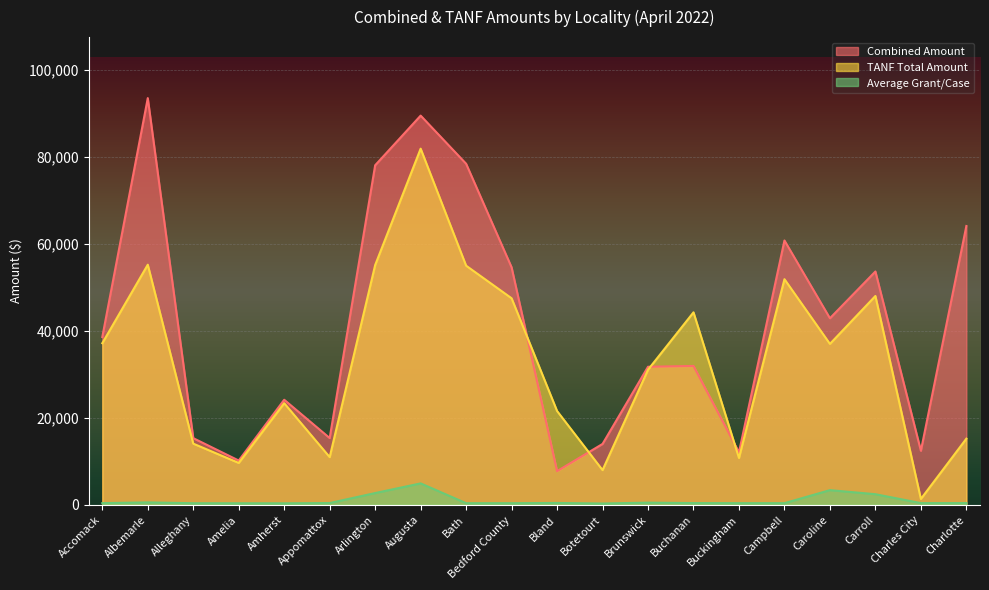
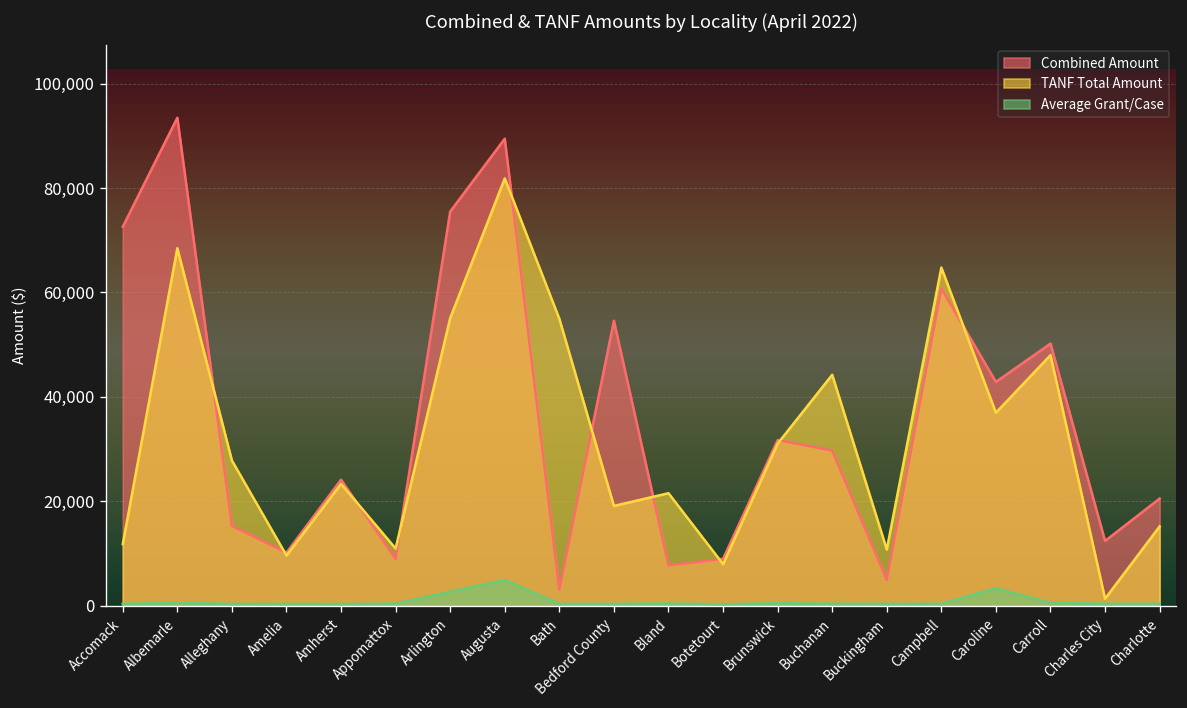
  {
    "Combined Amount": {
-     "Accomack": "39,000",
+     "Accomack": "73,000",
      "Albemarle": "93,000",
      "Alleghany": "15,000",
      "Amherst": "24,000",
-     "Appomattox": "15,000",
-     "Arlington": "78,000",
+     "Appomattox": "9,000",
+     "Arlington": "75,000",
      "Augusta": "89,000",
-     "Bath": "78,000",
+     "Bath": "3,000",
      "Bedford County": "55,000",
      "Bland": "8,000",
-     "Botetourt": "14,000",
+     "Botetourt": "9,000",
      "Brunswick": "32,000",
-     "Buchanan": "32,000",
-     "Buckingham": "12,000",
+     "Buchanan": "30,000",
+     "Buckingham": "5,000",
      "Campbell": "61,000",
      "Caroline": "43,000",
-     "Carroll": "54,000",
+     "Carroll": "50,000",
      "Charles City": "12,000",
-     "Charlotte": "64,000"
+     "Charlotte": "21,000"
    },
    "TANF Total Amount": {
-     "Accomack": "37,000",
-     "Albemarle": "55,000",
-     "Alleghany": "14,000",
+     "Accomack": "12,000",
+     "Albemarle": "68,000",
+     "Alleghany": "28,000",
      "Amherst": "23,000",
      "Appomattox": "11,000",
      "Arlington": "55,000",
      "Augusta": "82,000",
      "Bath": "55,000",
-     "Bedford County": "47,000",
+     "Bedford County": "19,000",
      "Bland": "22,000",
      "Botetourt": "8,000",
      "Brunswick": "31,000",
      "Buchanan": "44,000",
      "Buckingham": "11,000",
-     "Campbell": "52,000",
+     "Campbell": "65,000",
      "Caroline": "37,000",
      "Carroll": "48,000",
      "Charles City": "1,000",
      "Charlotte": "15,000"
    },
    "Average Grant/Case": {
      "Accomack": "0",
      "Albemarle": "1,000",
      "Alleghany": "0",
      "Amelia": "0",
      "Amherst": "0",
      "Appomattox": "0",
      "Arlington": "3,000",
      "Augusta": "5,000",
      "Bath": "0",
      "Bedford County": "0",
      "Bland": "0",
      "Botetourt": "0",
      "Brunswick": "1,000",
      "Buchanan": "0",
      "Buckingham": "0",
      "Campbell": "0",
      "Caroline": "3,000",
-     "Carroll": "2,000",
+     "Carroll": "1,000",
      "Charles City": "0",
      "Charlotte": "0"
    }
  }
